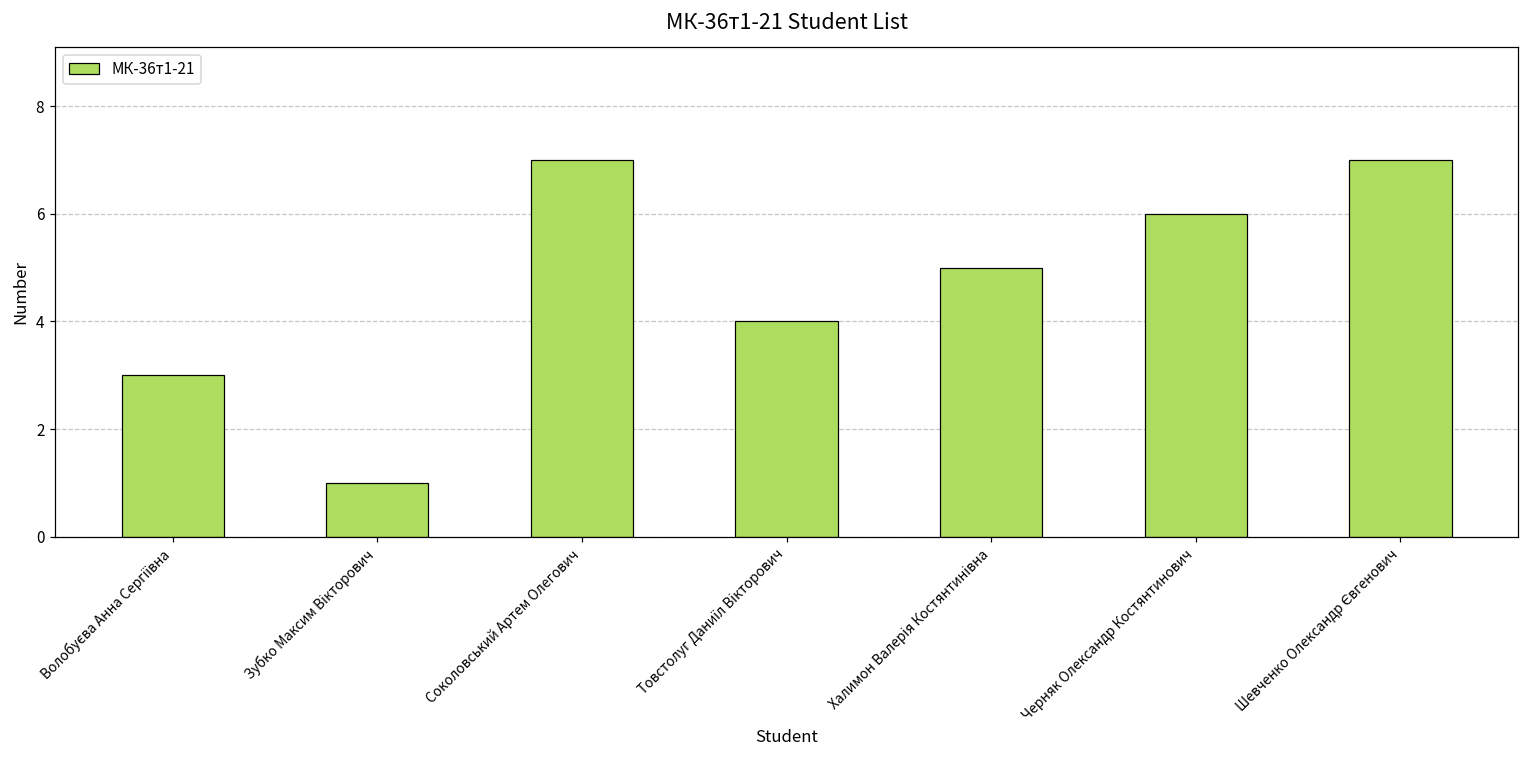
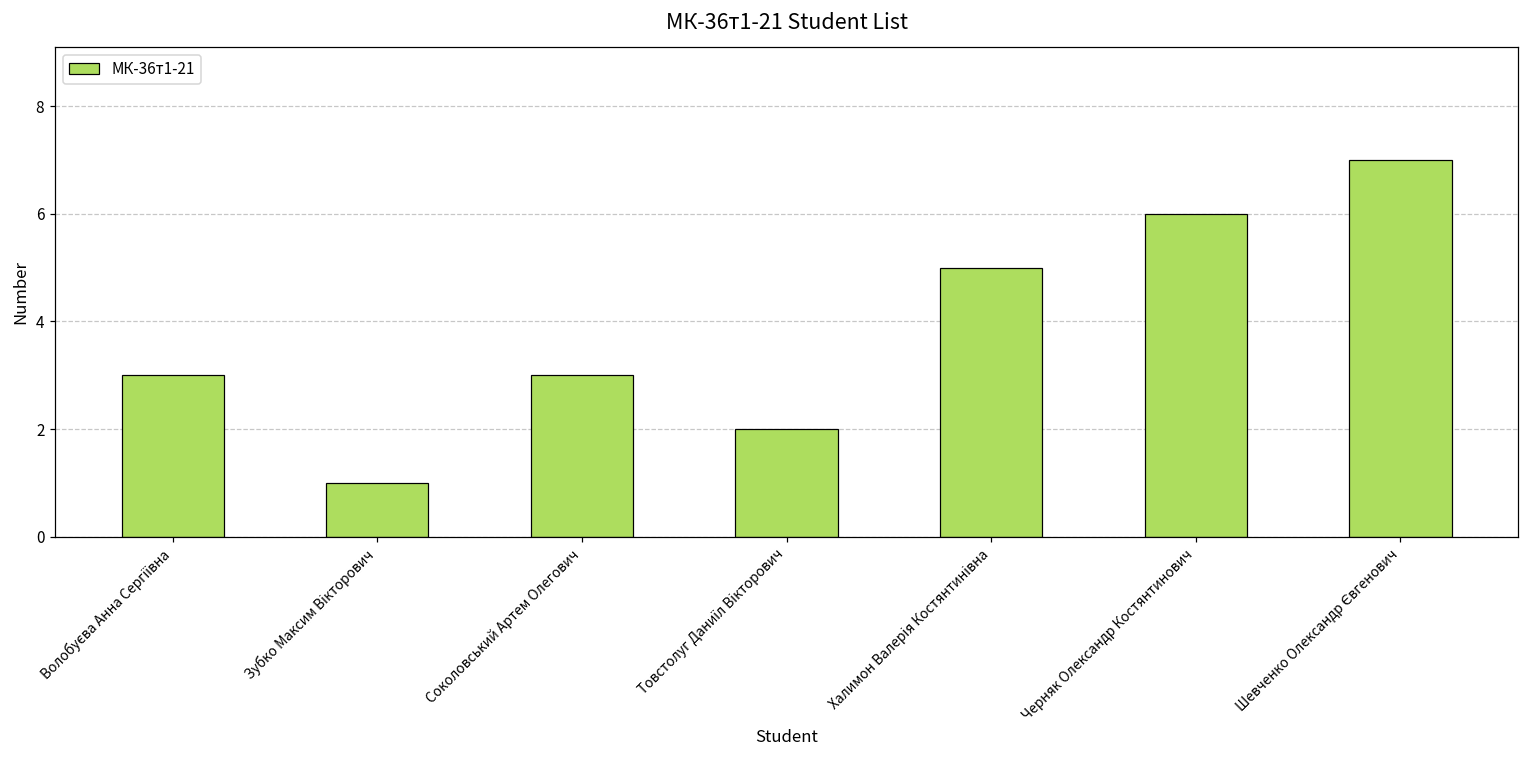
  {
    "Волобуєва Анна Сергіївна": 3,
    "Зубко Максим Вікторович": 1,
-   "Соколовський Артем Олегович": 7,
-   "Товстолуг Даниїл Вікторович": 4,
+   "Соколовський Артем Олегович": 3,
+   "Товстолуг Даниїл Вікторович": 2,
    "Халимон Валерія Костянтинівна": 5,
    "Черняк Олександр Костянтинович": 6,
    "Шевченко Олександр Євгенович": 7
  }
